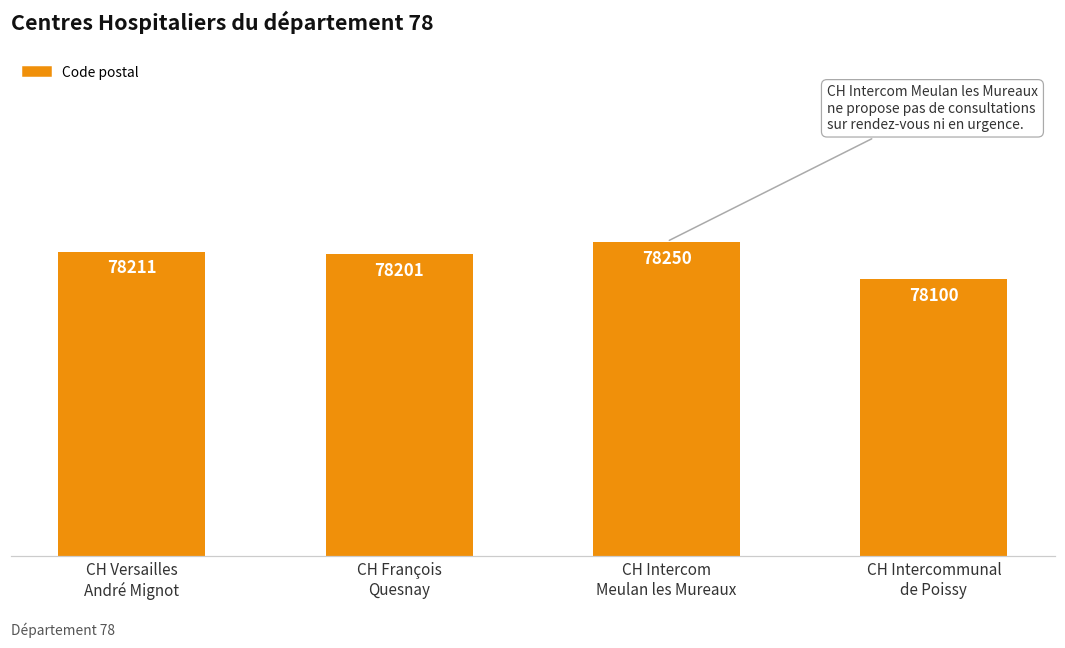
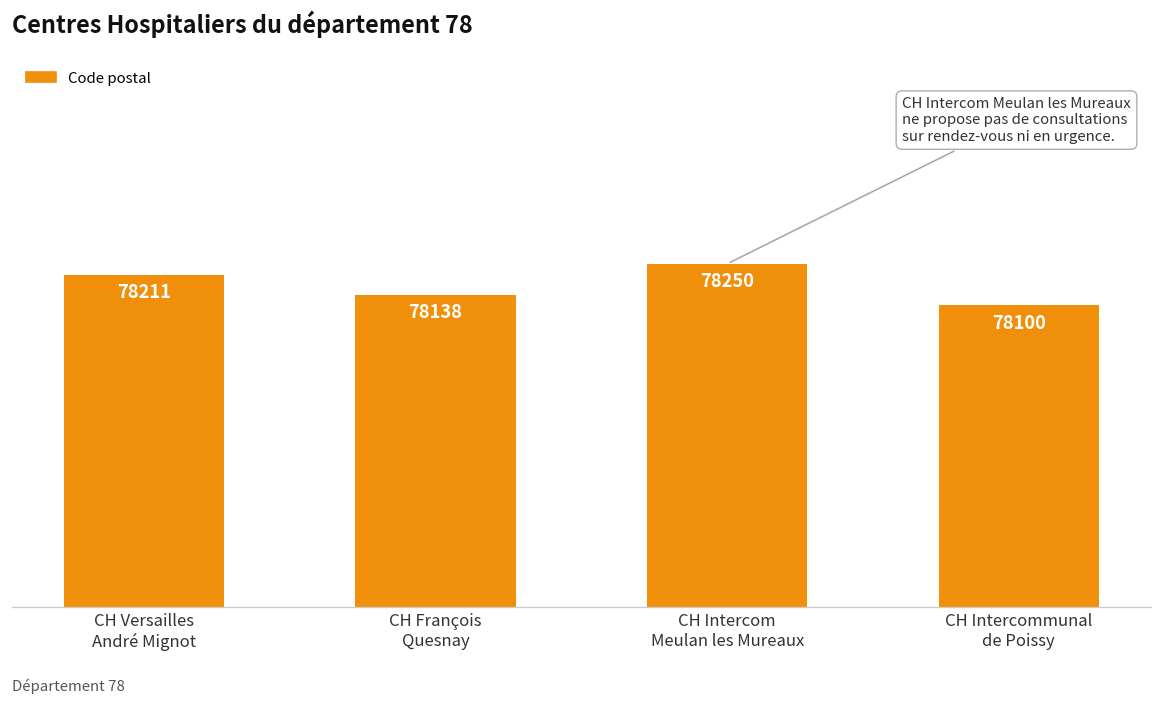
  {
    "CH Versailles André Mignot": 78211,
-   "CH François Quesnay": 78201,
+   "CH François Quesnay": 78138,
    "CH Intercom Meulan les Mureaux": 78250,
    "CH Intercommunal de Poissy": 78100
  }
